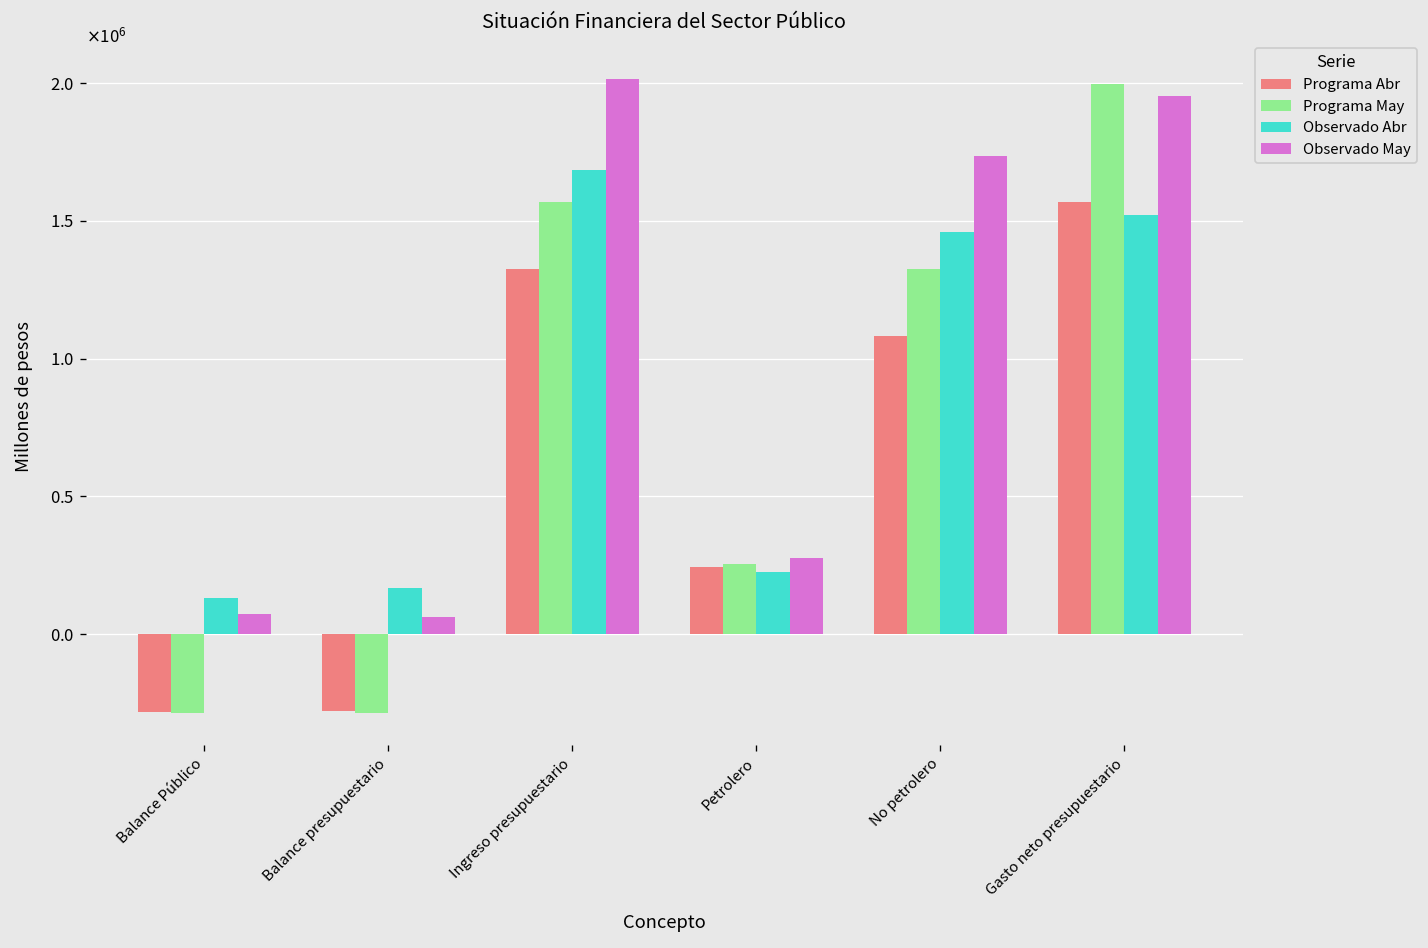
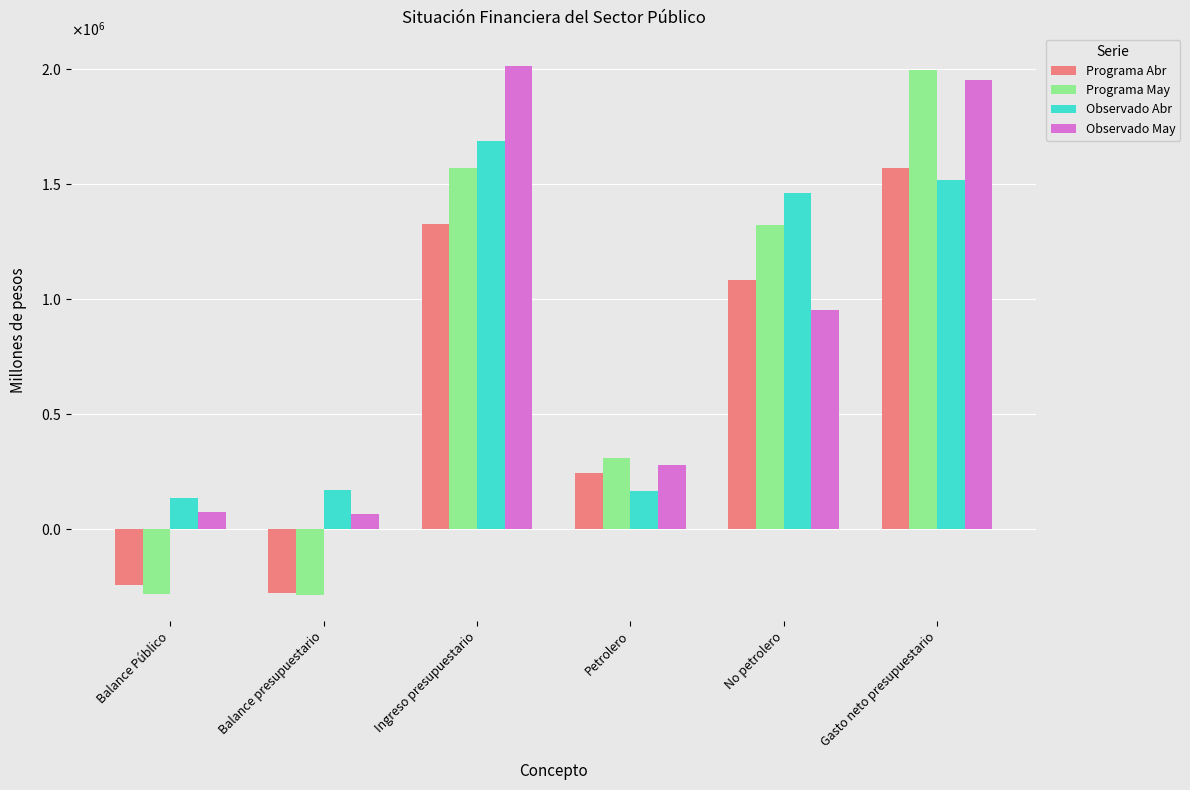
  {
    "Programa Abr": {
-     "Balance Público": -280000,
+     "Balance Público": -240000,
      "Balance presupuestario": -280000,
      "Ingreso presupuestario": 1330000,
      "Petrolero": 240000,
      "No petrolero": 1080000,
      "Gasto neto presupuestario": 1570000
    },
    "Programa May": {
      "Balance Público": -290000,
      "Balance presupuestario": -290000,
      "Ingreso presupuestario": 1570000,
-     "Petrolero": 250000,
+     "Petrolero": 310000,
      "No petrolero": 1320000,
      "Gasto neto presupuestario": 2000000
    },
    "Observado Abr": {
      "Balance Público": 130000,
      "Balance presupuestario": 170000,
      "Ingreso presupuestario": 1690000,
-     "Petrolero": 230000,
+     "Petrolero": 170000,
      "No petrolero": 1460000,
      "Gasto neto presupuestario": 1520000
    },
    "Observado May": {
      "Balance Público": 70000,
      "Balance presupuestario": 60000,
      "Ingreso presupuestario": 2010000,
      "Petrolero": 280000,
-     "No petrolero": 1740000,
+     "No petrolero": 950000,
      "Gasto neto presupuestario": 1950000
    }
  }
